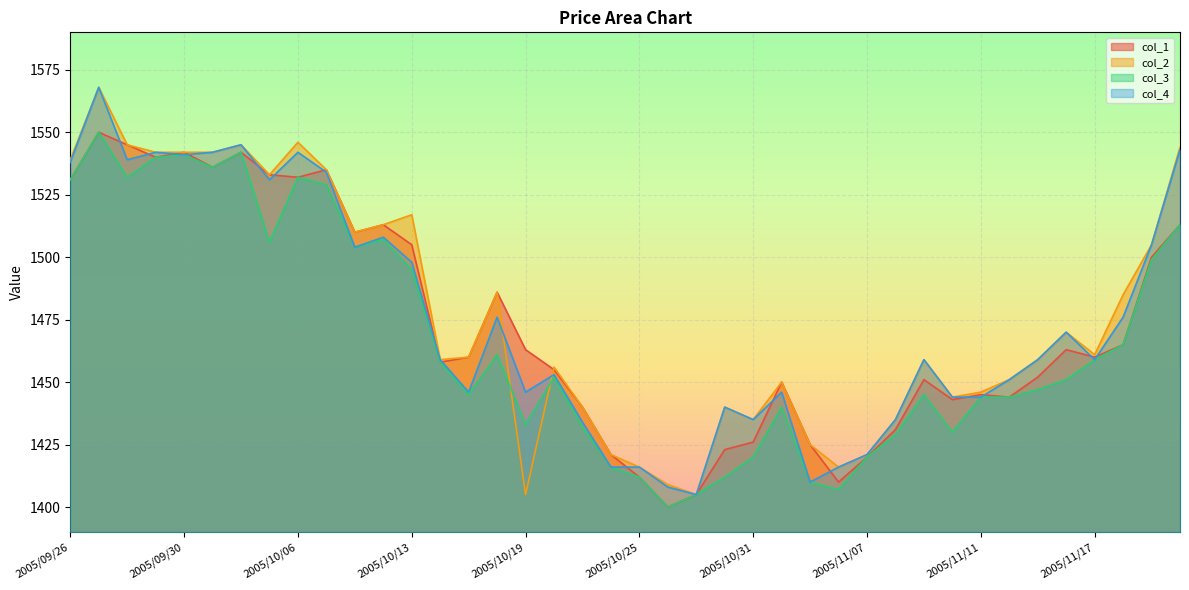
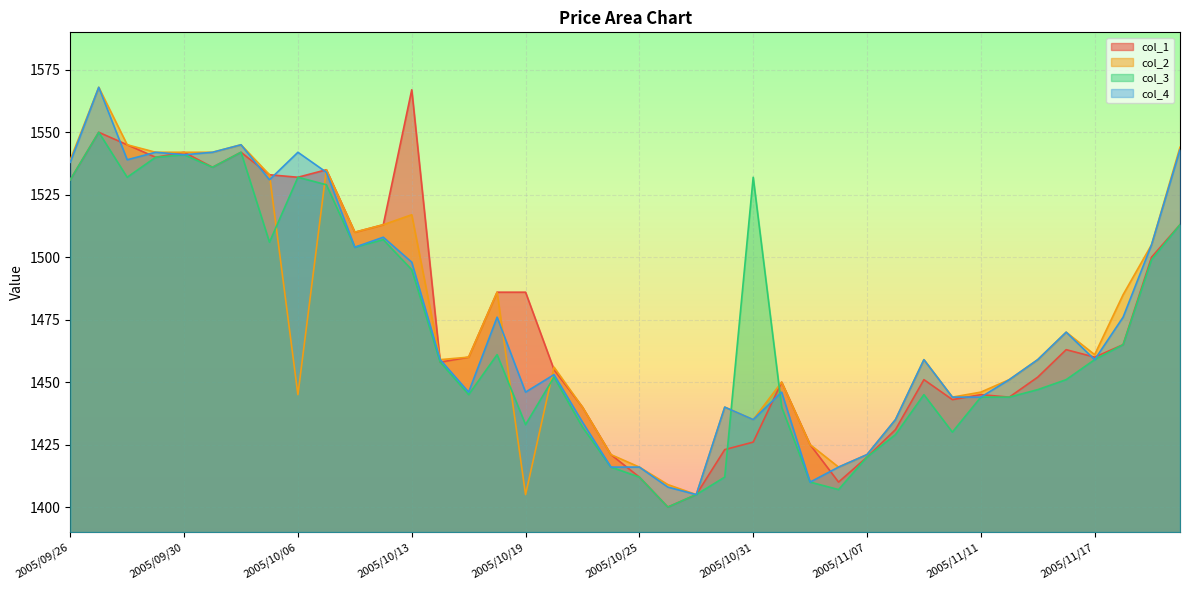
  {
    "col_1": {
-     "2005/10/13": 1505,
-     "2005/10/19": 1463,
+     "2005/10/13": 1567,
+     "2005/10/19": 1486,
      "2005/10/31": 1426
    },
    "col_2": {
-     "2005/10/06": 1546,
+     "2005/10/06": 1445,
      "2005/10/13": 1517,
      "2005/10/19": 1405
    },
    "col_3": {
      "2005/10/13": 1495,
      "2005/10/19": 1433,
-     "2005/10/31": 1420
+     "2005/10/31": 1532
    },
    "col_4": {
      "2005/10/06": 1542,
      "2005/10/13": 1498,
      "2005/10/19": 1446
    }
  }
